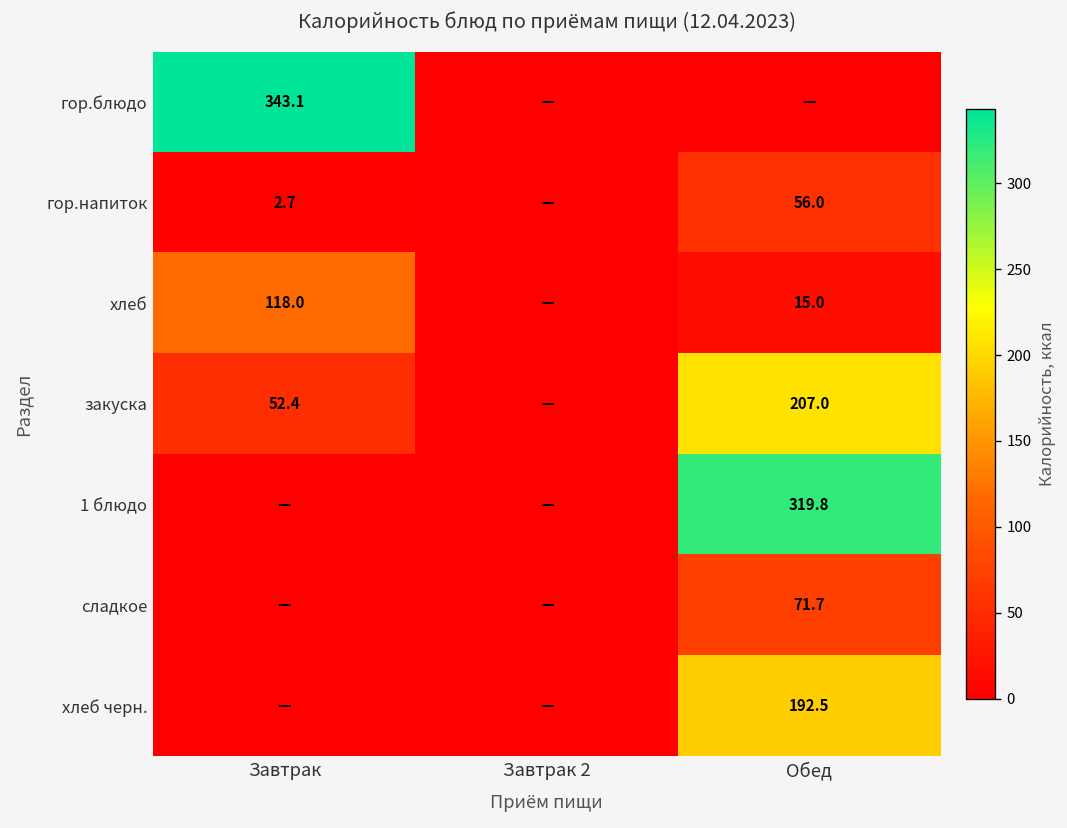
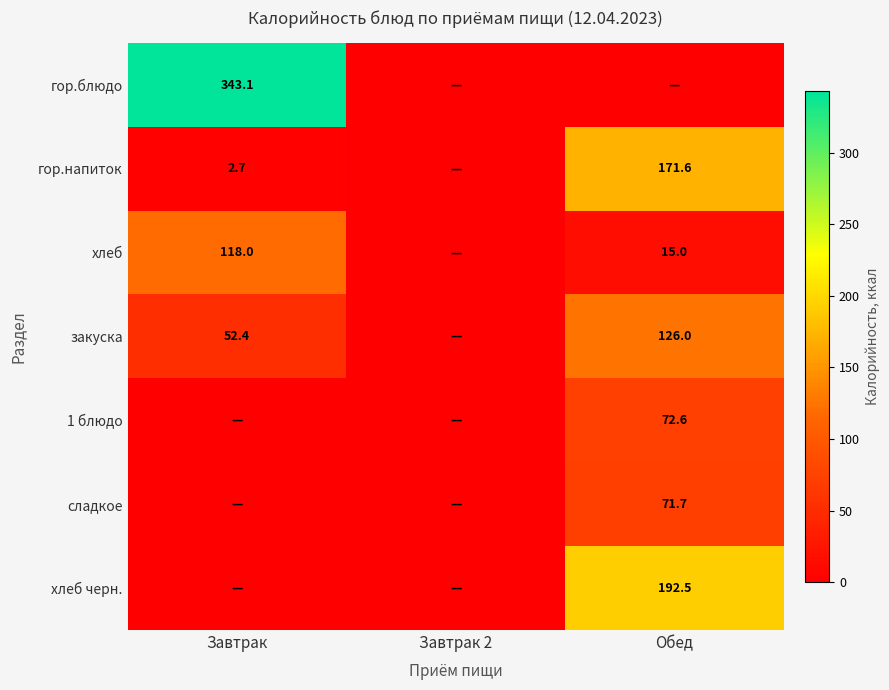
  {
    "гор.блюдо": {
      "Завтрак": 343.1
    },
    "гор.напиток": {
      "Завтрак": 2.7,
-     "Обед": 56.0
+     "Обед": 171.6
    },
    "хлеб": {
      "Завтрак": 118.0,
      "Обед": 15.0
    },
    "закуска": {
      "Завтрак": 52.4,
-     "Обед": 207.0
+     "Обед": 126.0
    },
    "1 блюдо": {
-     "Обед": 319.8
+     "Обед": 72.6
    },
    "сладкое": {
      "Обед": 71.7
    },
    "хлеб черн.": {
      "Обед": 192.5
    }
  }
